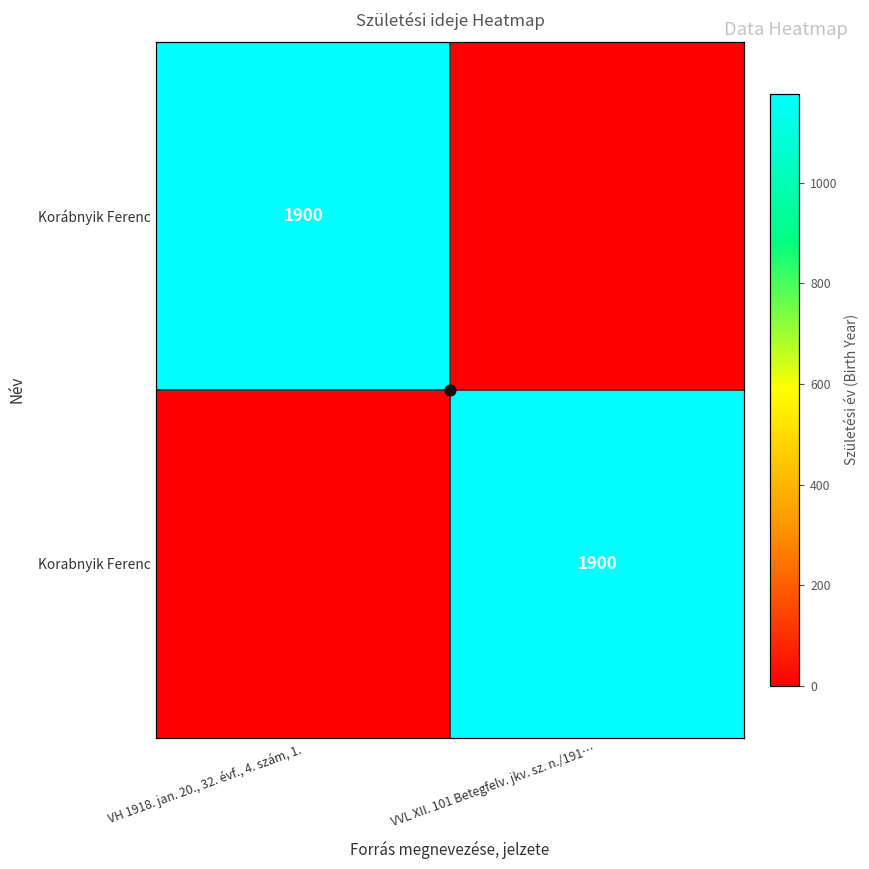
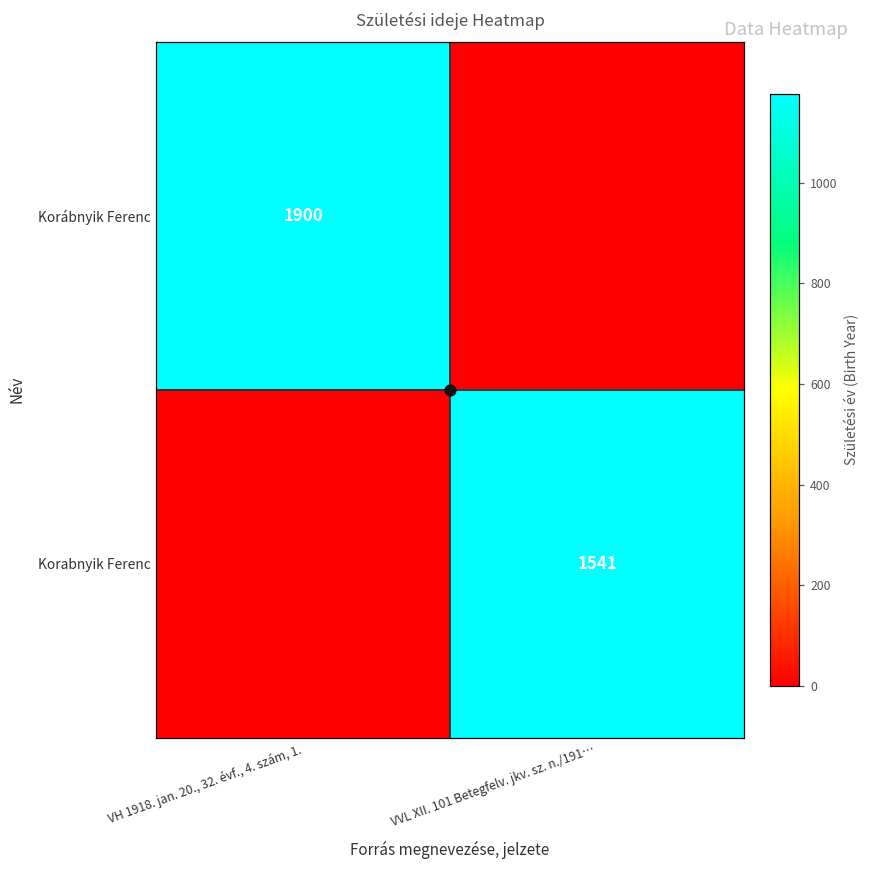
  {
    "Korábnyik Ferenc": {
      "VH 1918. jan. 20., 32. évf., 4. szám, 1.": 1900
    },
    "Korabnyik Ferenc": {
-     "VVL XII. 101 Betegfelv. jkv. sz. n./191…": 1900
+     "VVL XII. 101 Betegfelv. jkv. sz. n./191…": 1541
    }
  }
